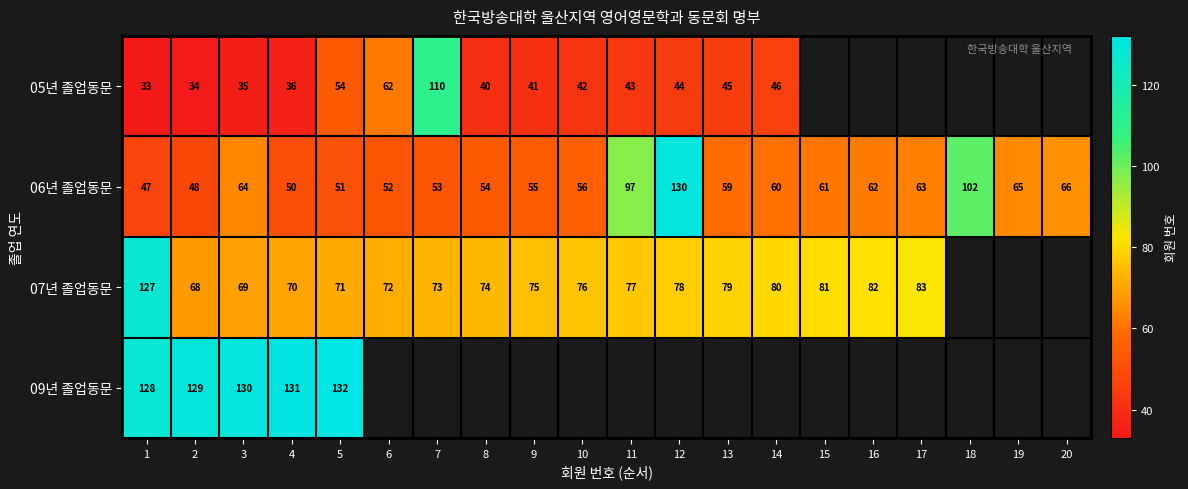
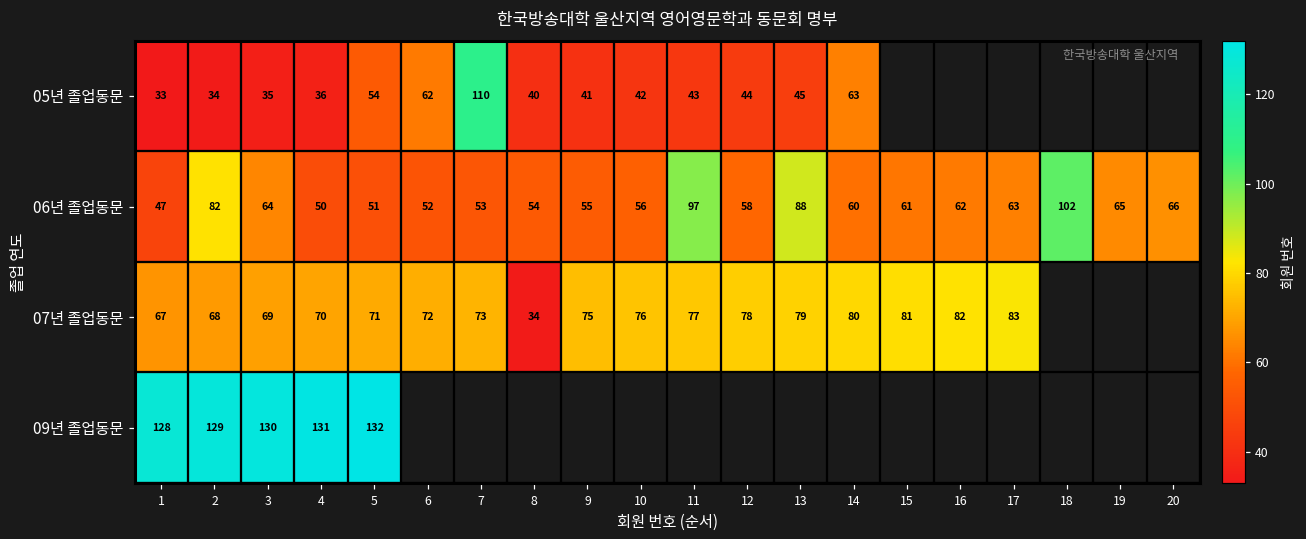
  {
    "05년 졸업동문": {
      "1": 33,
      "2": 34,
      "3": 35,
      "4": 36,
      "5": 54,
      "6": 62,
      "7": 110,
      "8": 40,
      "9": 41,
      "10": 42,
      "11": 43,
      "12": 44,
      "13": 45,
-     "14": 46
+     "14": 63
    },
    "06년 졸업동문": {
      "1": 47,
-     "2": 48,
+     "2": 82,
      "3": 64,
      "4": 50,
      "5": 51,
      "6": 52,
      "7": 53,
      "8": 54,
      "9": 55,
      "10": 56,
      "11": 97,
-     "12": 130,
-     "13": 59,
+     "12": 58,
+     "13": 88,
      "14": 60,
      "15": 61,
      "16": 62,
      "17": 63,
      "18": 102,
      "19": 65,
      "20": 66
    },
    "07년 졸업동문": {
-     "1": 127,
+     "1": 67,
      "2": 68,
      "3": 69,
      "4": 70,
      "5": 71,
      "6": 72,
      "7": 73,
-     "8": 74,
+     "8": 34,
      "9": 75,
      "10": 76,
      "11": 77,
      "12": 78,
      "13": 79,
      "14": 80,
      "15": 81,
      "16": 82,
      "17": 83
    },
    "09년 졸업동문": {
      "1": 128,
      "2": 129,
      "3": 130,
      "4": 131,
      "5": 132
    }
  }
